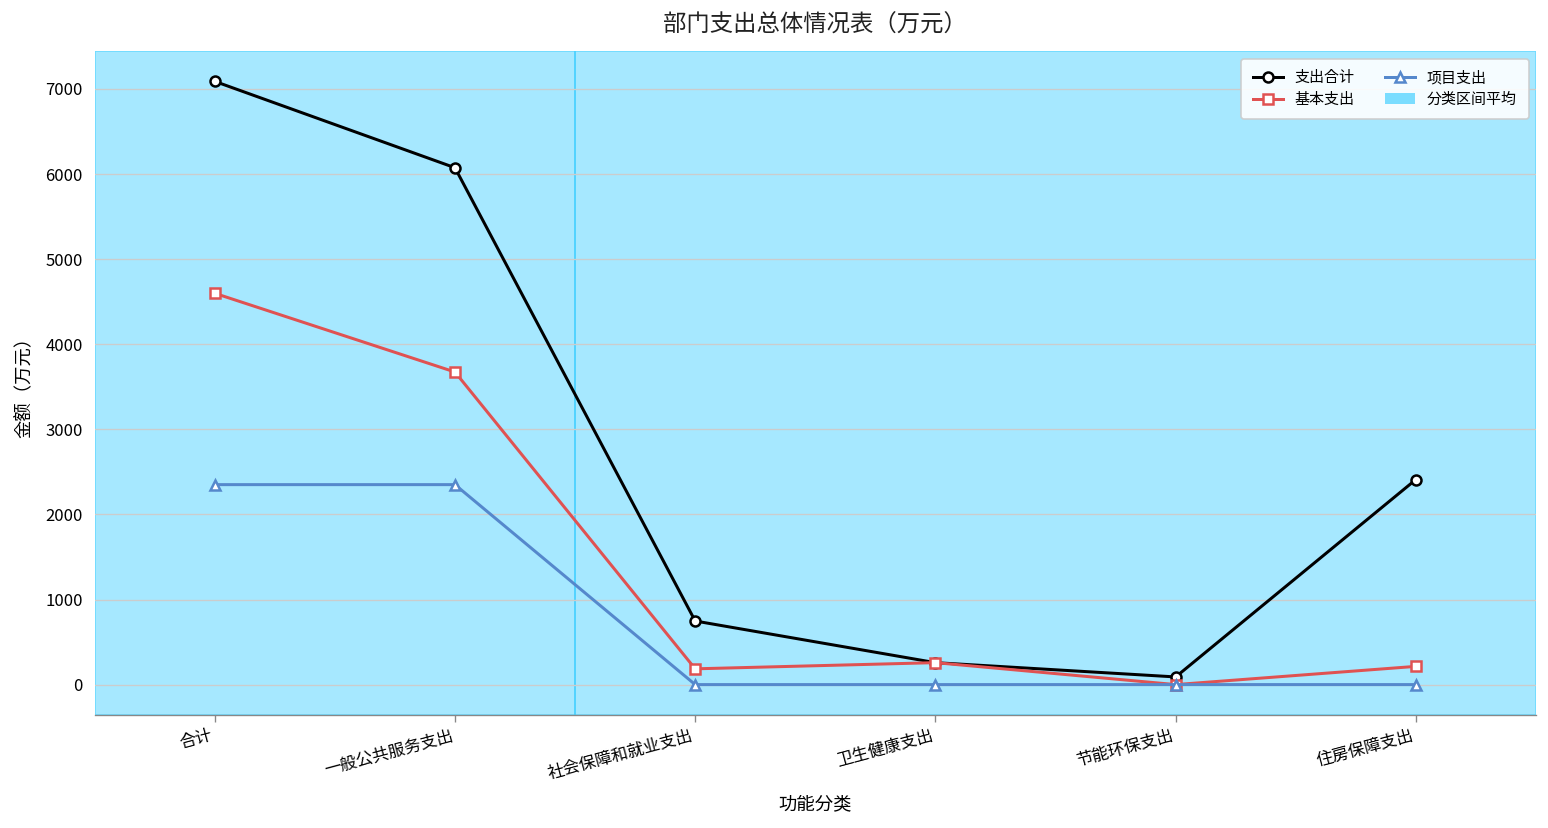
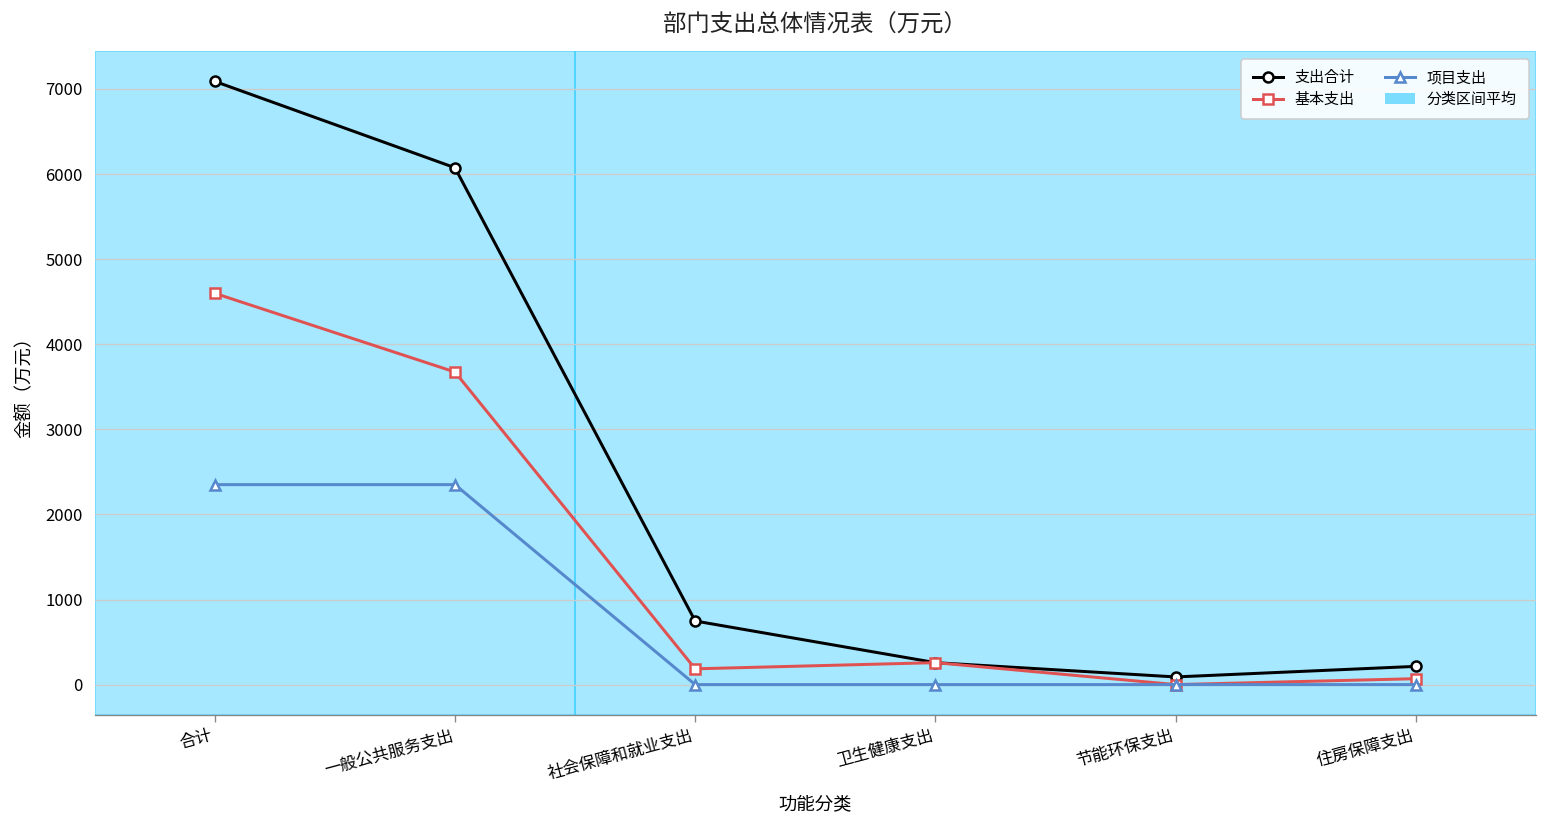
  {
    "支出合计": {
      "合计": 7100,
      "一般公共服务支出": 6100,
      "社会保障和就业支出": 700,
      "节能环保支出": 100,
-     "住房保障支出": 2400
+     "住房保障支出": 200
    },
    "基本支出": {
      "合计": 4600,
      "一般公共服务支出": 3700,
      "社会保障和就业支出": 200,
-     "住房保障支出": 200
+     "住房保障支出": 100
    },
    "项目支出": {
      "合计": 2400,
      "一般公共服务支出": 2400,
      "社会保障和就业支出": 0,
      "卫生健康支出": 0,
      "住房保障支出": 0
    }
  }
